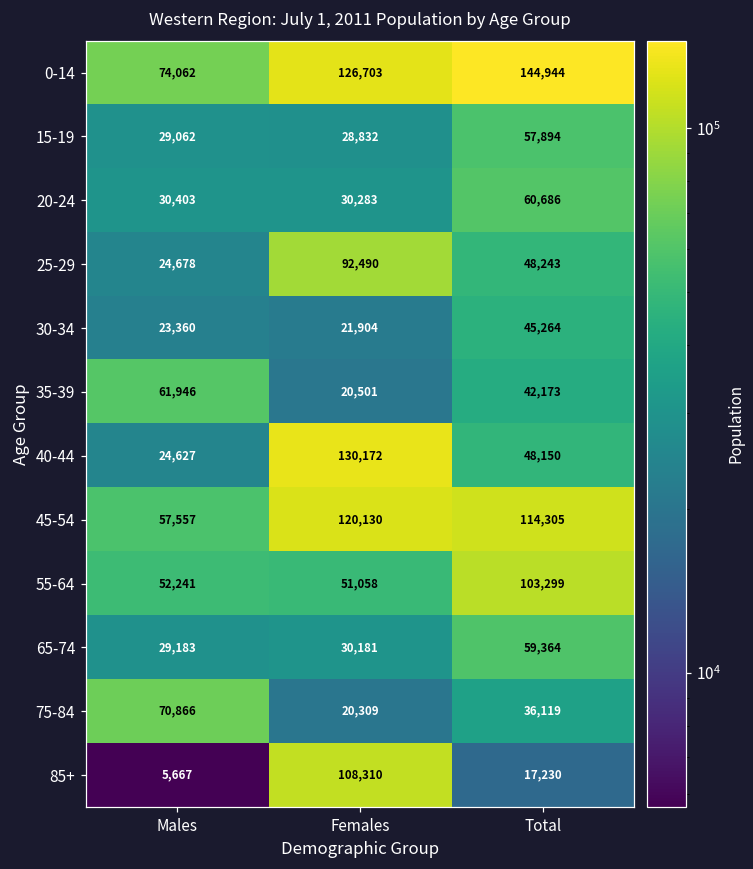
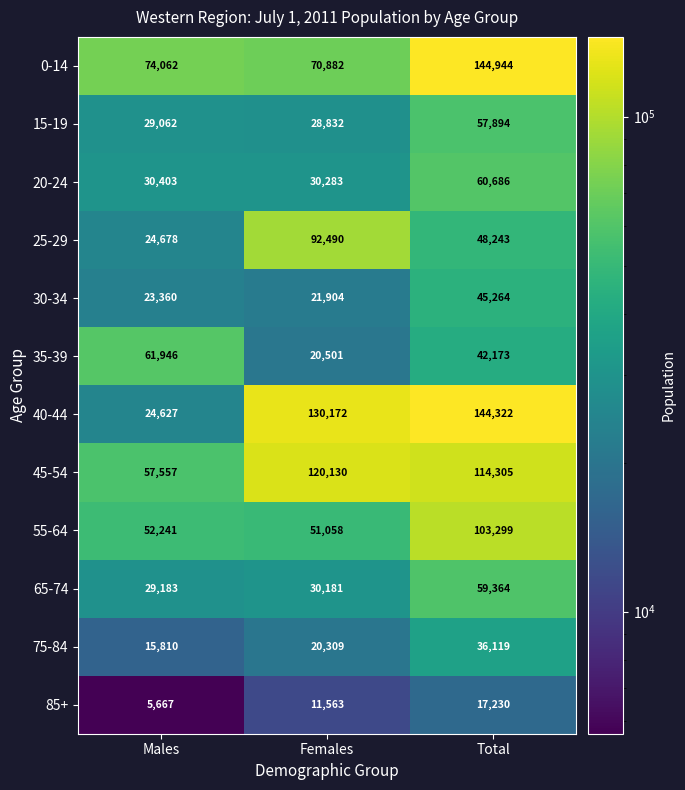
  {
    "0-14": {
      "Males": "74,062",
-     "Females": "126,703",
+     "Females": "70,882",
      "Total": "144,944"
    },
    "15-19": {
      "Males": "29,062",
      "Females": "28,832",
      "Total": "57,894"
    },
    "20-24": {
      "Males": "30,403",
      "Females": "30,283",
      "Total": "60,686"
    },
    "25-29": {
      "Males": "24,678",
      "Females": "92,490",
      "Total": "48,243"
    },
    "30-34": {
      "Males": "23,360",
      "Females": "21,904",
      "Total": "45,264"
    },
    "35-39": {
      "Males": "61,946",
      "Females": "20,501",
      "Total": "42,173"
    },
    "40-44": {
      "Males": "24,627",
      "Females": "130,172",
-     "Total": "48,150"
+     "Total": "144,322"
    },
    "45-54": {
      "Males": "57,557",
      "Females": "120,130",
      "Total": "114,305"
    },
    "55-64": {
      "Males": "52,241",
      "Females": "51,058",
      "Total": "103,299"
    },
    "65-74": {
      "Males": "29,183",
      "Females": "30,181",
      "Total": "59,364"
    },
    "75-84": {
-     "Males": "70,866",
+     "Males": "15,810",
      "Females": "20,309",
      "Total": "36,119"
    },
    "85+": {
      "Males": "5,667",
-     "Females": "108,310",
+     "Females": "11,563",
      "Total": "17,230"
    }
  }
